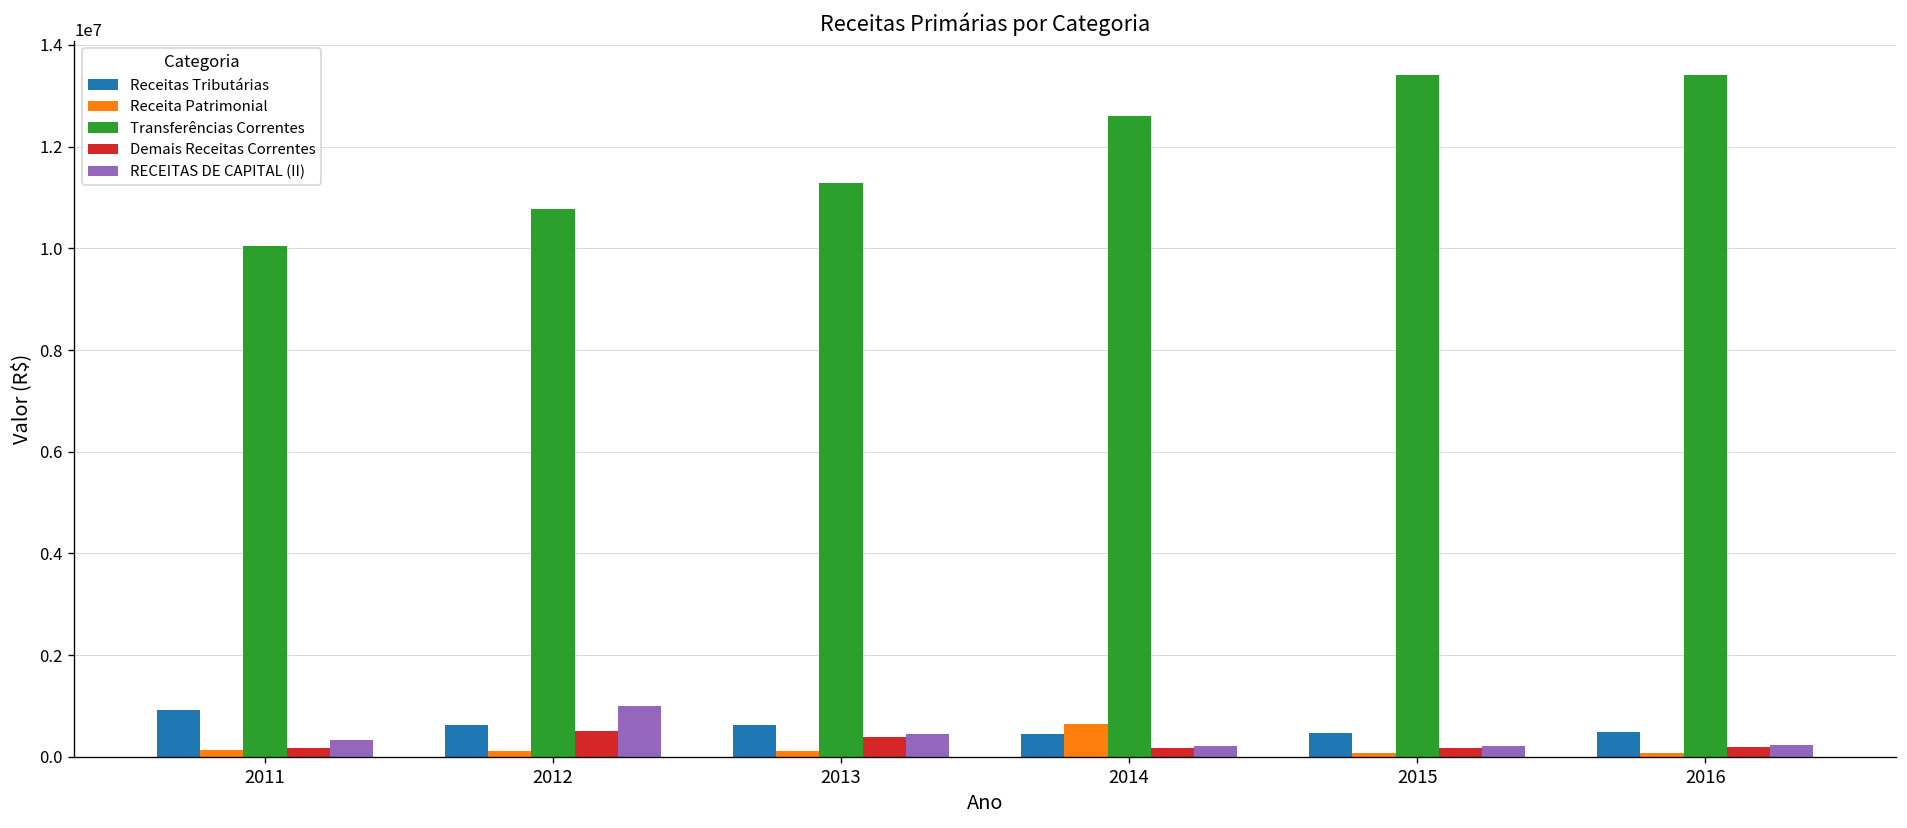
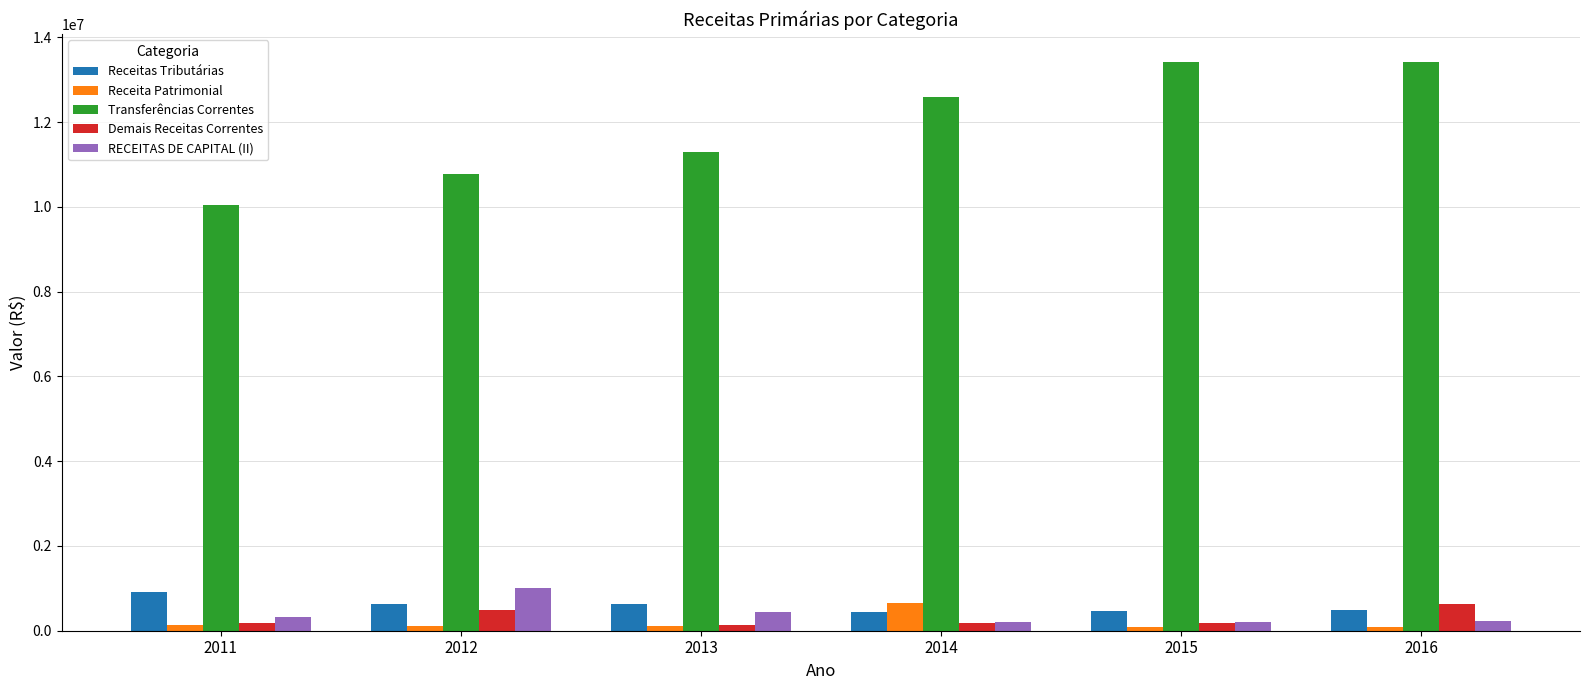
  {
    "Receitas Tributárias": {
      "2011": 900000,
      "2012": 600000,
      "2013": 600000,
      "2014": 400000,
      "2015": 500000,
      "2016": 500000
    },
    "Receita Patrimonial": {
      "2011": 100000,
      "2012": 100000,
      "2013": 100000,
      "2014": 700000,
      "2015": 100000,
      "2016": 100000
    },
    "Transferências Correntes": {
      "2011": 10000000,
      "2012": 10800000,
      "2013": 11300000,
      "2014": 12600000,
      "2015": 13400000,
      "2016": 13400000
    },
    "Demais Receitas Correntes": {
      "2011": 200000,
      "2012": 500000,
-     "2013": 400000,
+     "2013": 100000,
      "2014": 200000,
      "2015": 200000,
-     "2016": 200000
+     "2016": 600000
    },
    "RECEITAS DE CAPITAL (II)": {
      "2011": 300000,
      "2012": 1000000,
      "2013": 500000,
      "2014": 200000,
      "2015": 200000,
      "2016": 200000
    }
  }
